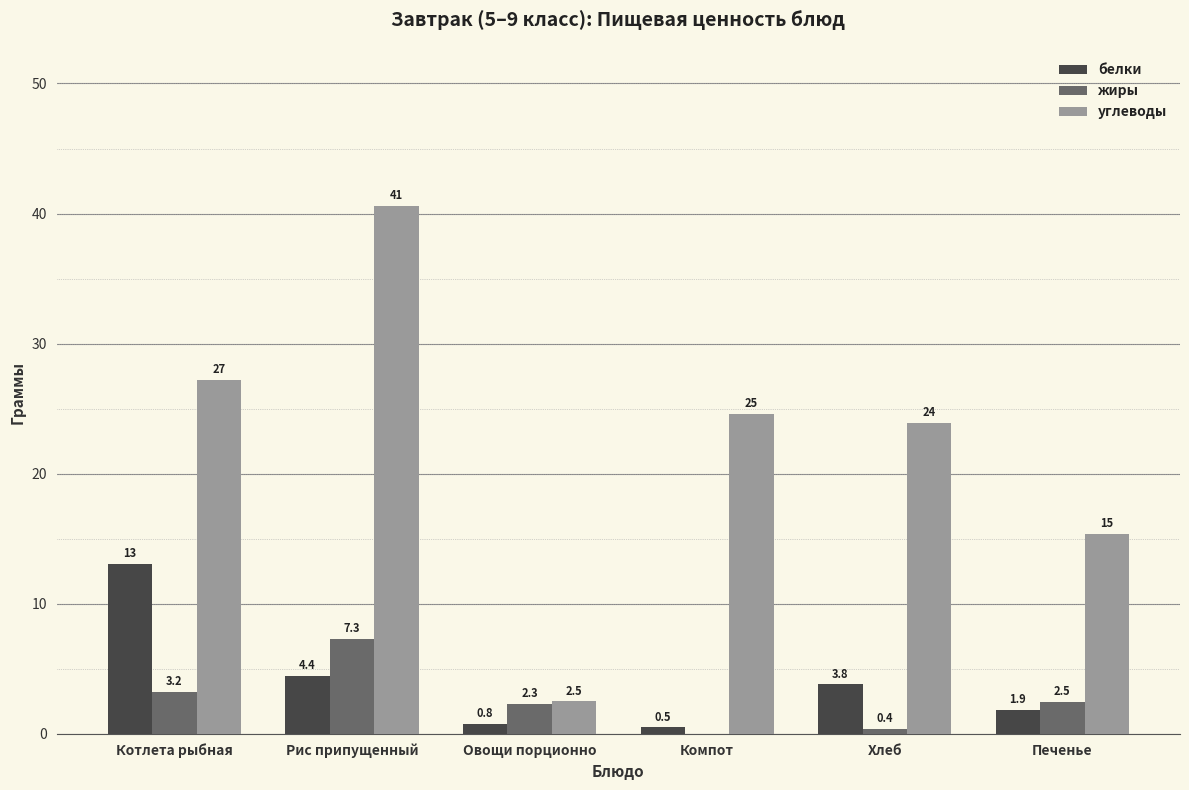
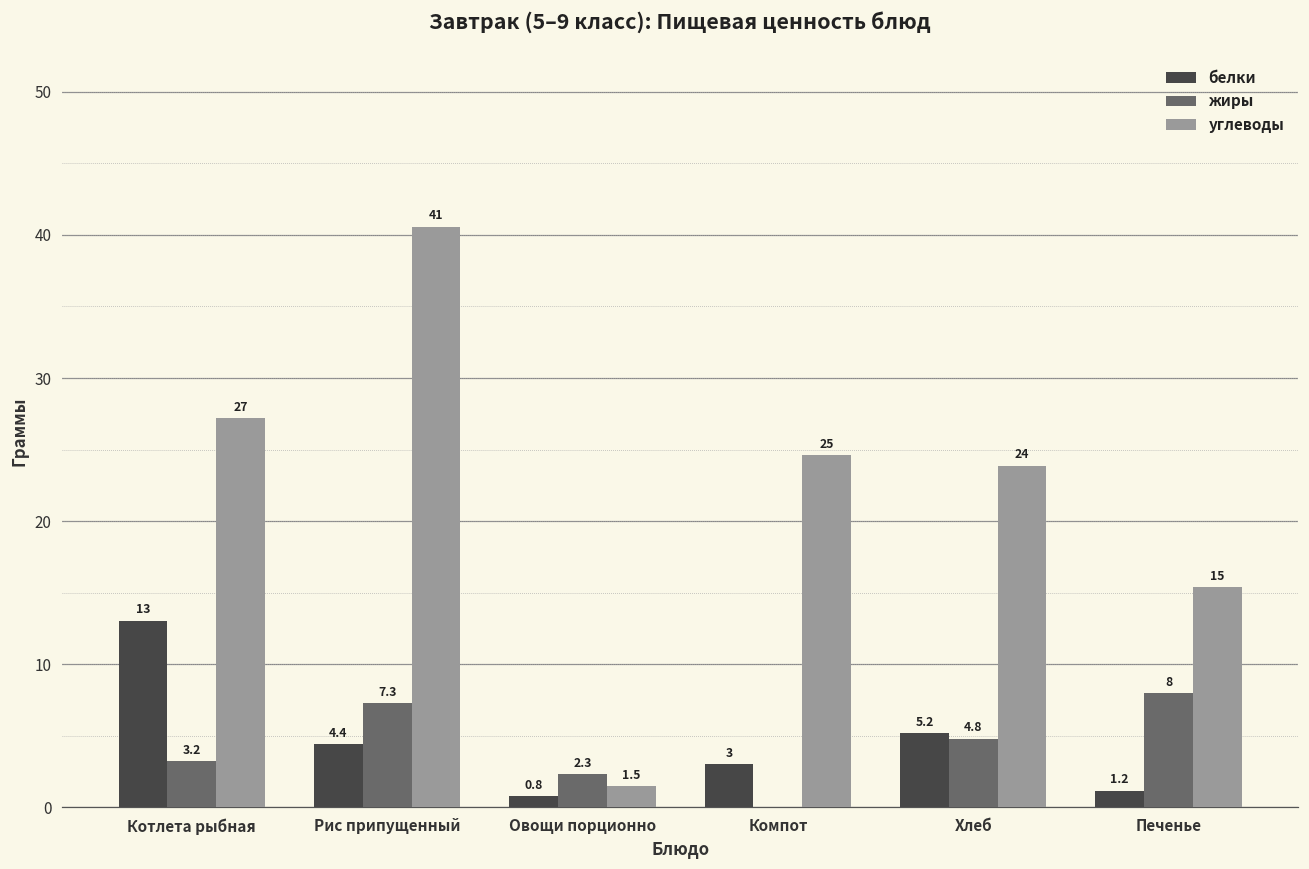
  {
    "белки": {
      "Котлета рыбная": 13,
      "Рис припущенный": 4.4,
      "Овощи порционно": 0.8,
-     "Компот": 0.5,
-     "Хлеб": 3.8,
-     "Печенье": 1.9
+     "Компот": 3,
+     "Хлеб": 5.2,
+     "Печенье": 1.2
    },
    "жиры": {
      "Котлета рыбная": 3.2,
      "Рис припущенный": 7.3,
      "Овощи порционно": 2.3,
-     "Хлеб": 0.4,
-     "Печенье": 2.5
+     "Хлеб": 4.8,
+     "Печенье": 8
    },
    "углеводы": {
      "Котлета рыбная": 27,
      "Рис припущенный": 41,
-     "Овощи порционно": 2.5,
+     "Овощи порционно": 1.5,
      "Компот": 25,
      "Хлеб": 24,
      "Печенье": 15
    }
  }
